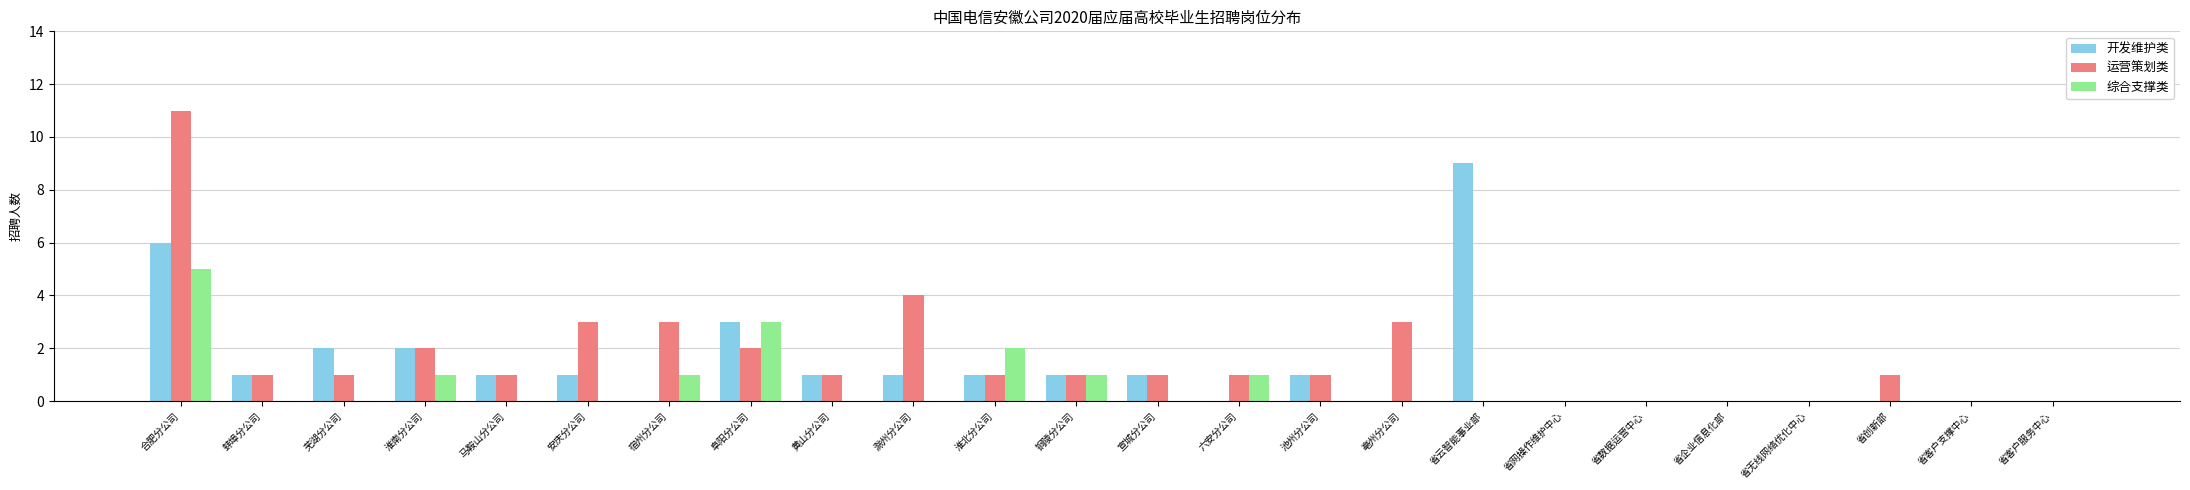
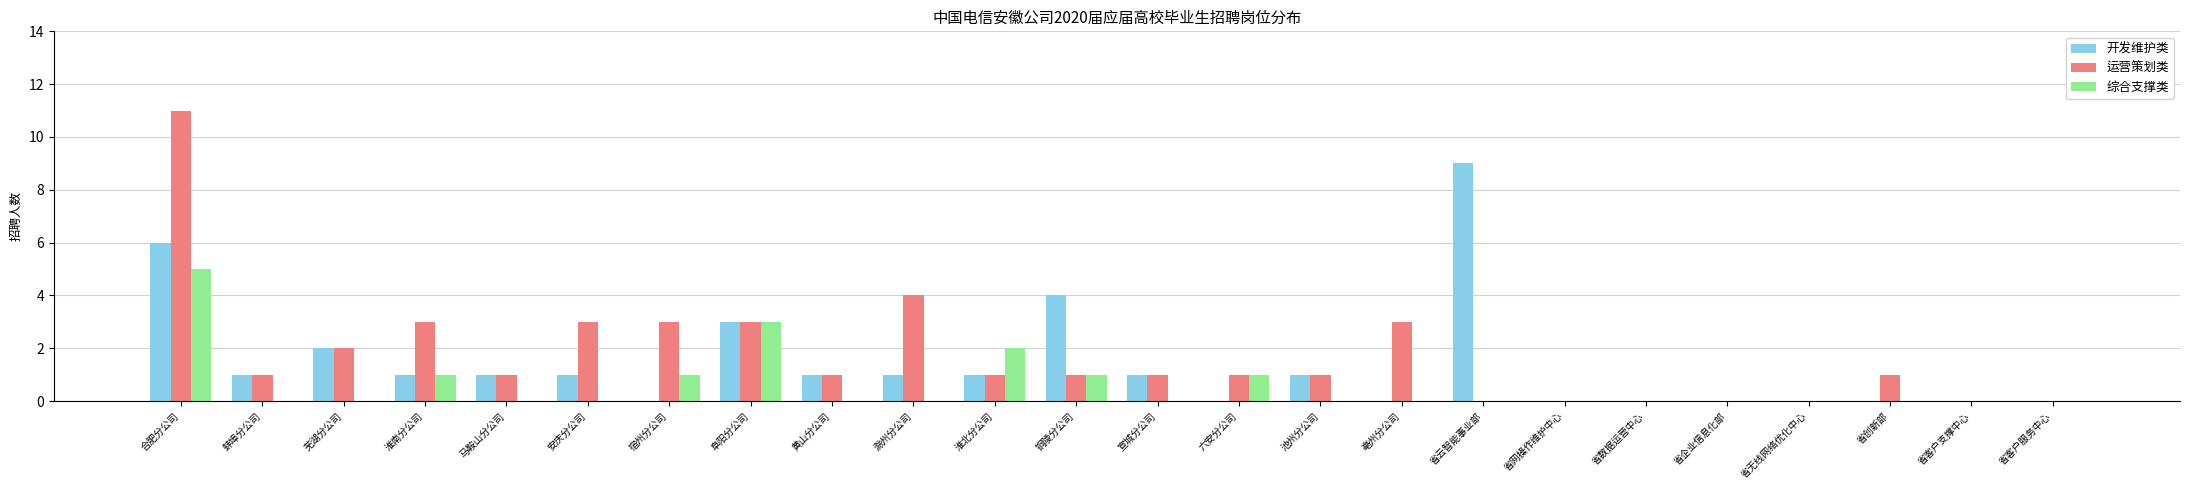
  {
    "开发维护类": {
      "合肥分公司": 6,
      "蚌埠分公司": 1,
      "芜湖分公司": 2,
-     "淮南分公司": 2,
+     "淮南分公司": 1,
      "马鞍山分公司": 1,
      "安庆分公司": 1,
      "宿州分公司": 0,
      "阜阳分公司": 3,
      "黄山分公司": 1,
      "滁州分公司": 1,
      "淮北分公司": 1,
-     "铜陵分公司": 1,
+     "铜陵分公司": 4,
      "宣城分公司": 1,
      "六安分公司": 0,
      "池州分公司": 1,
      "亳州分公司": 0,
      "省云智能事业部": 9,
      "省网操作维护中心": 0,
      "省数据运营中心": 0,
      "省企业信息化部": 0,
      "省无线网络优化中心": 0,
      "省创新部": 0,
      "省客户支撑中心": 0,
      "省客户服务中心": 0
    },
    "运营策划类": {
      "合肥分公司": 11,
      "蚌埠分公司": 1,
-     "芜湖分公司": 1,
-     "淮南分公司": 2,
+     "芜湖分公司": 2,
+     "淮南分公司": 3,
      "马鞍山分公司": 1,
      "安庆分公司": 3,
      "宿州分公司": 3,
-     "阜阳分公司": 2,
+     "阜阳分公司": 3,
      "黄山分公司": 1,
      "滁州分公司": 4,
      "淮北分公司": 1,
      "铜陵分公司": 1,
      "宣城分公司": 1,
      "六安分公司": 1,
      "池州分公司": 1,
      "亳州分公司": 3,
      "省云智能事业部": 0,
      "省网操作维护中心": 0,
      "省数据运营中心": 0,
      "省企业信息化部": 0,
      "省无线网络优化中心": 0,
      "省创新部": 1,
      "省客户支撑中心": 0,
      "省客户服务中心": 0
    },
    "综合支撑类": {
      "合肥分公司": 5,
      "蚌埠分公司": 0,
      "芜湖分公司": 0,
      "淮南分公司": 1,
      "马鞍山分公司": 0,
      "安庆分公司": 0,
      "宿州分公司": 1,
      "阜阳分公司": 3,
      "黄山分公司": 0,
      "滁州分公司": 0,
      "淮北分公司": 2,
      "铜陵分公司": 1,
      "宣城分公司": 0,
      "六安分公司": 1,
      "池州分公司": 0,
      "亳州分公司": 0,
      "省云智能事业部": 0,
      "省网操作维护中心": 0,
      "省数据运营中心": 0,
      "省企业信息化部": 0,
      "省无线网络优化中心": 0,
      "省创新部": 0,
      "省客户支撑中心": 0,
      "省客户服务中心": 0
    }
  }
